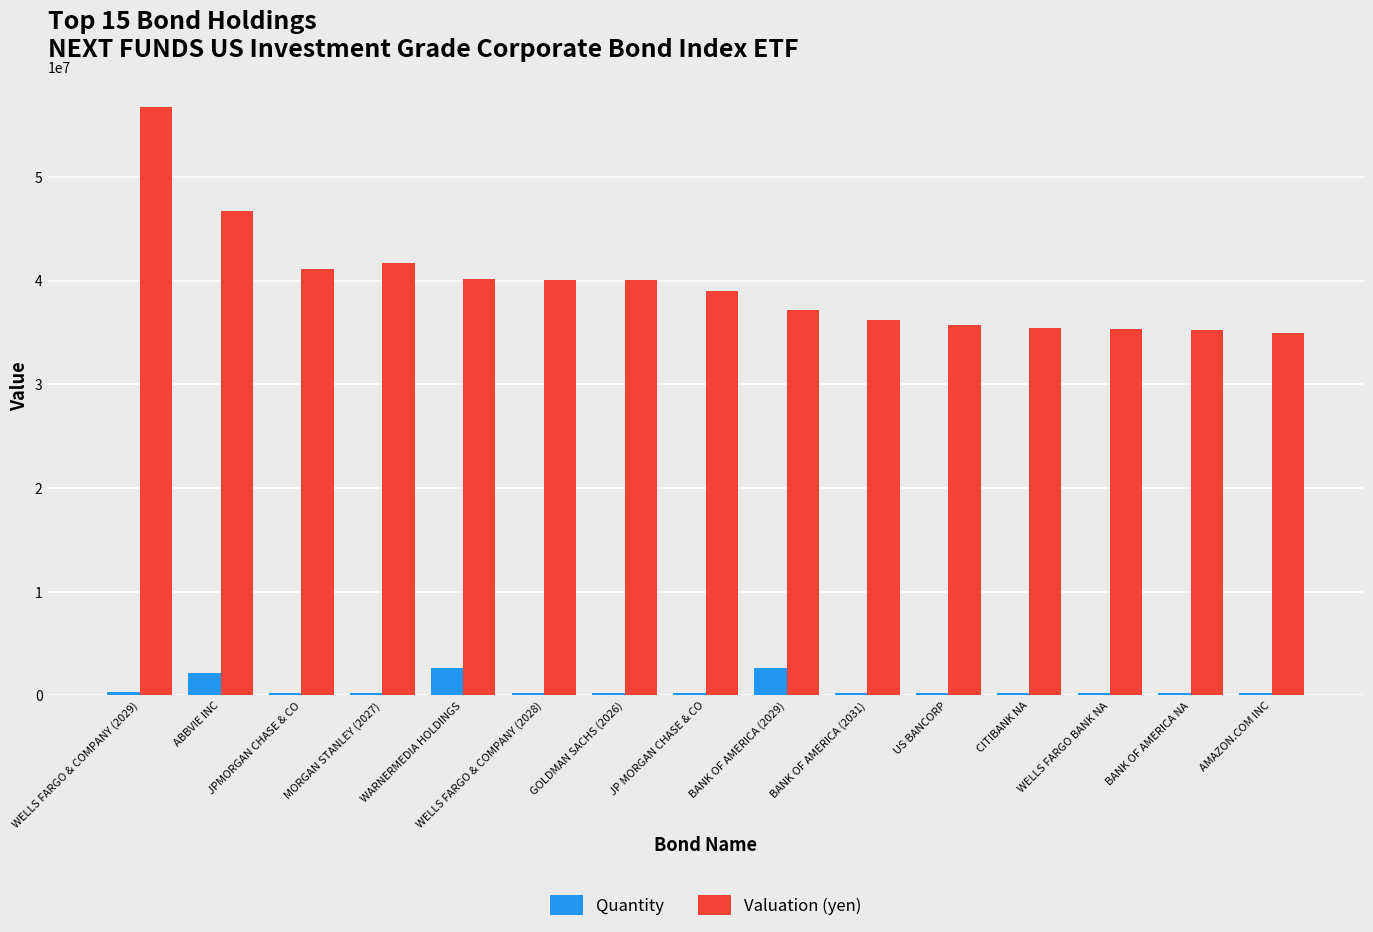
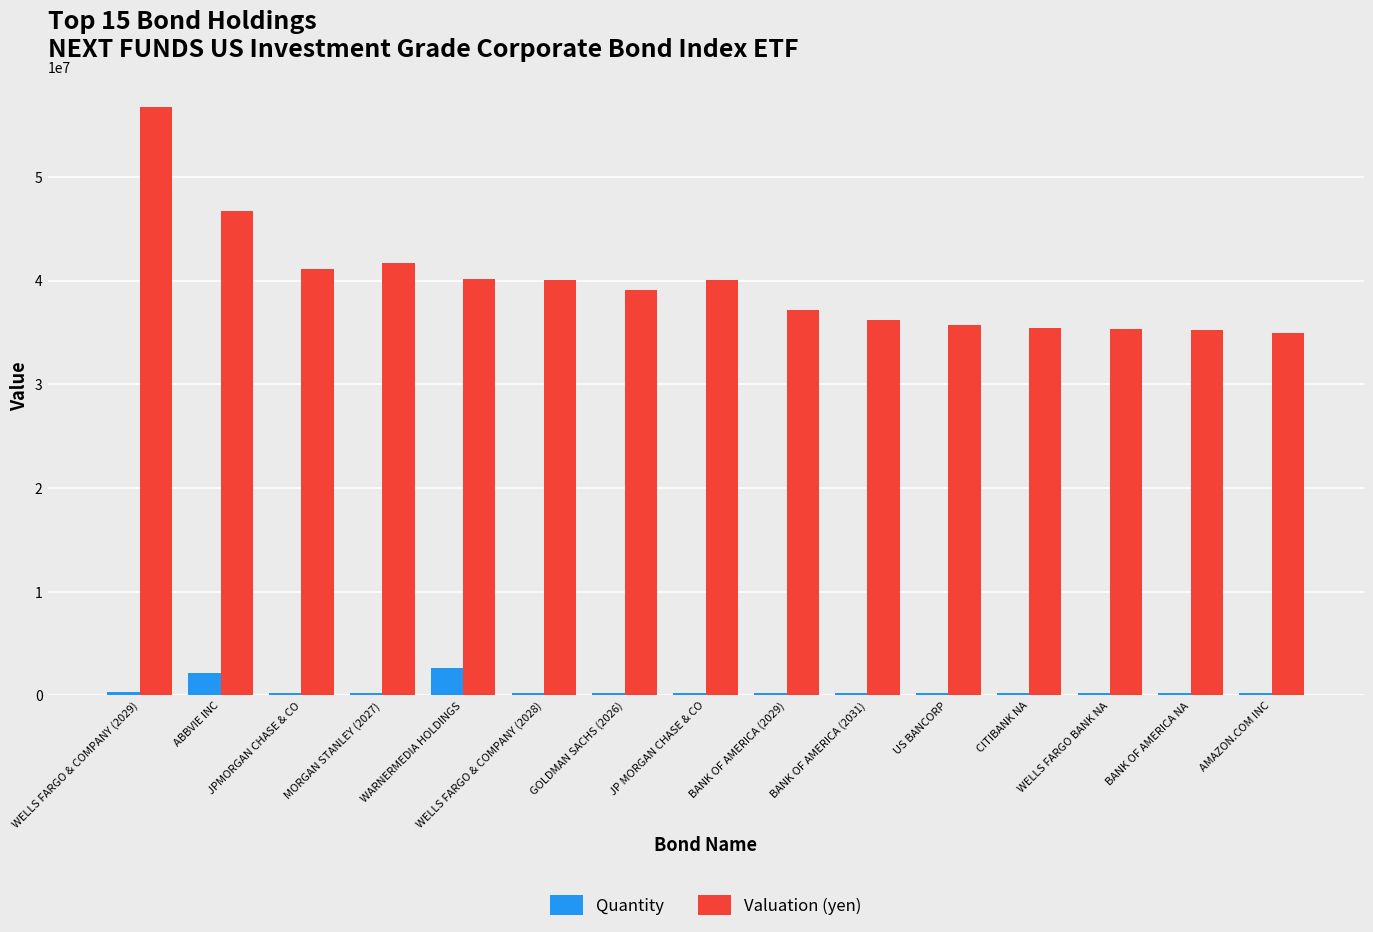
  {
    "Quantity": {
      "WELLS FARGO & COMPANY (2029)": 400000,
      "ABBVIE INC": 2100000,
      "JPMORGAN CHASE & CO": 300000,
      "MORGAN STANLEY (2027)": 300000,
      "WARNERMEDIA HOLDINGS": 2700000,
      "WELLS FARGO & COMPANY (2028)": 300000,
      "GOLDMAN SACHS (2026)": 300000,
      "JP MORGAN CHASE & CO": 300000,
-     "BANK OF AMERICA (2029)": 2700000,
+     "BANK OF AMERICA (2029)": 300000,
      "BANK OF AMERICA (2031)": 300000
    },
    "Valuation (yen)": {
      "WELLS FARGO & COMPANY (2029)": 56700000,
      "ABBVIE INC": 46700000,
      "JPMORGAN CHASE & CO": 41100000,
      "MORGAN STANLEY (2027)": 41700000,
      "WARNERMEDIA HOLDINGS": 40100000,
      "WELLS FARGO & COMPANY (2028)": 40000000,
-     "GOLDMAN SACHS (2026)": 40000000,
-     "JP MORGAN CHASE & CO": 39000000,
+     "GOLDMAN SACHS (2026)": 39100000,
+     "JP MORGAN CHASE & CO": 40100000,
      "BANK OF AMERICA (2029)": 37200000,
      "BANK OF AMERICA (2031)": 36200000,
      "US BANCORP": 35700000,
      "CITIBANK NA": 35400000,
      "WELLS FARGO BANK NA": 35300000,
      "BANK OF AMERICA NA": 35300000,
      "AMAZON.COM INC": 34900000
    }
  }
